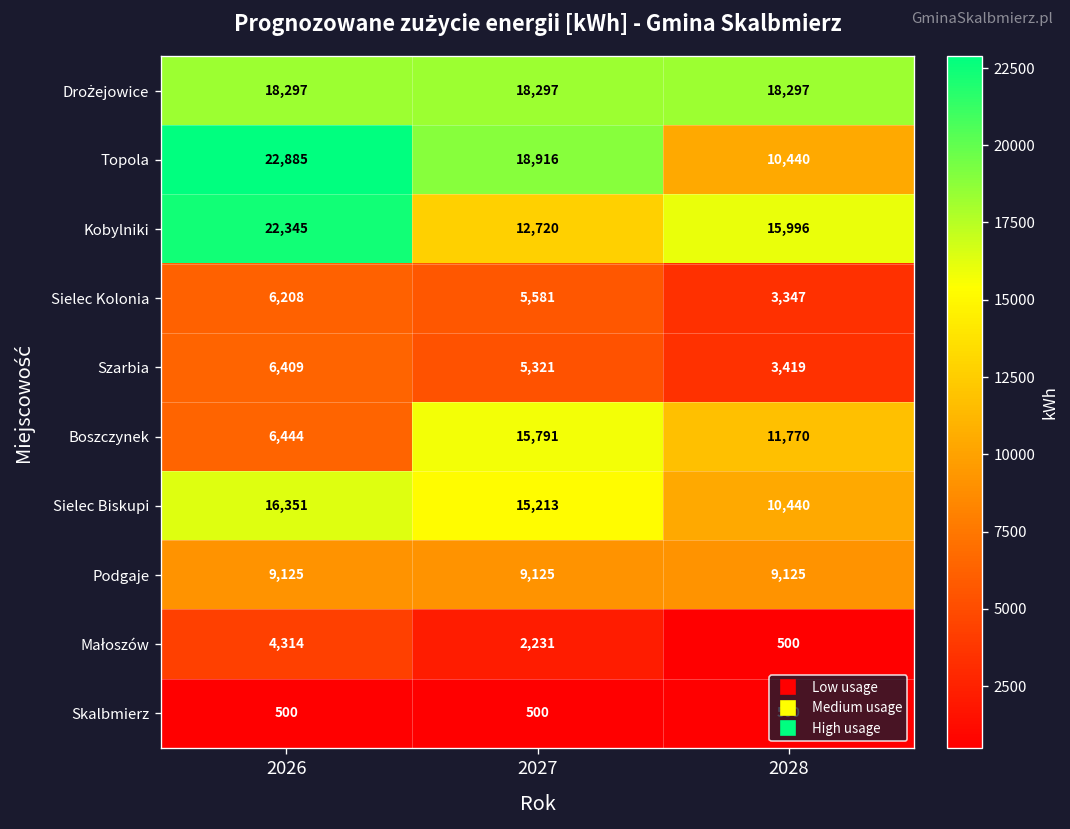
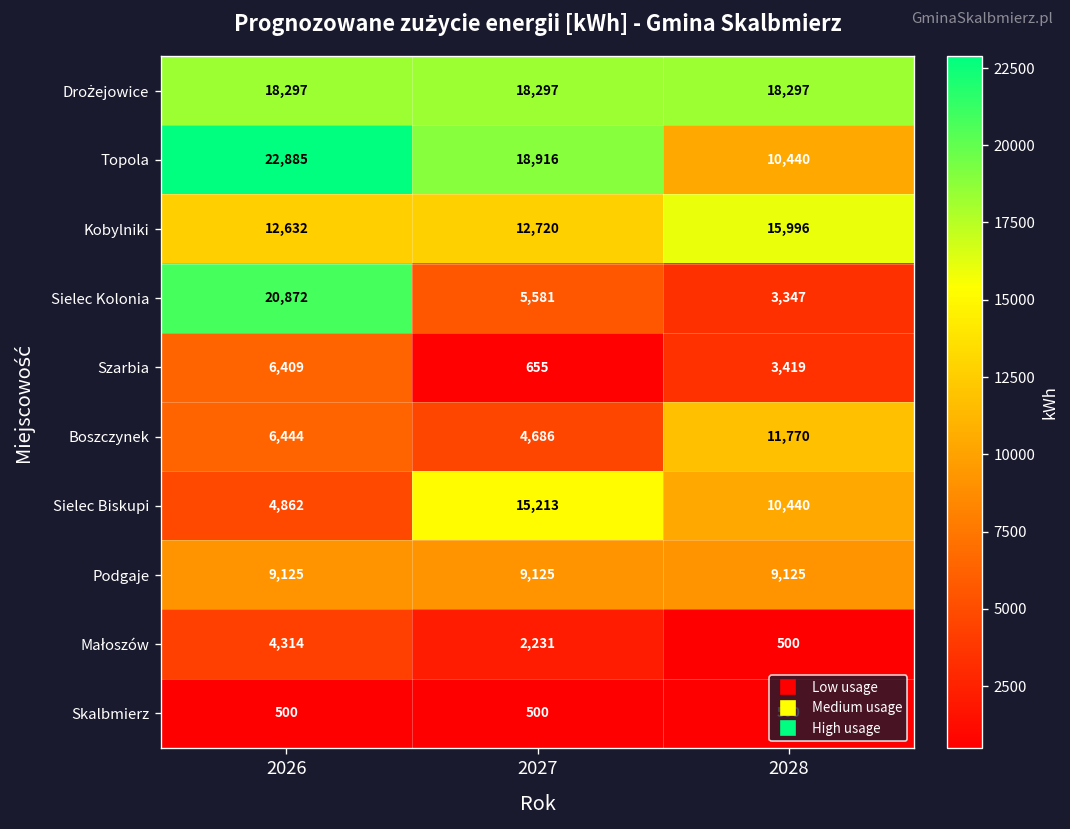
  {
    "Drożejowice": {
      "2026": "18,297",
      "2027": "18,297",
      "2028": "18,297"
    },
    "Topola": {
      "2026": "22,885",
      "2027": "18,916",
      "2028": "10,440"
    },
    "Kobylniki": {
-     "2026": "22,345",
+     "2026": "12,632",
      "2027": "12,720",
      "2028": "15,996"
    },
    "Sielec Kolonia": {
-     "2026": "6,208",
+     "2026": "20,872",
      "2027": "5,581",
      "2028": "3,347"
    },
    "Szarbia": {
      "2026": "6,409",
-     "2027": "5,321",
+     "2027": "655",
      "2028": "3,419"
    },
    "Boszczynek": {
      "2026": "6,444",
-     "2027": "15,791",
+     "2027": "4,686",
      "2028": "11,770"
    },
    "Sielec Biskupi": {
-     "2026": "16,351",
+     "2026": "4,862",
      "2027": "15,213",
      "2028": "10,440"
    },
    "Podgaje": {
      "2026": "9,125",
      "2027": "9,125",
      "2028": "9,125"
    },
    "Małoszów": {
      "2026": "4,314",
      "2027": "2,231",
      "2028": "500"
    },
    "Skalbmierz": {
      "2026": "500",
      "2027": "500"
    }
  }
